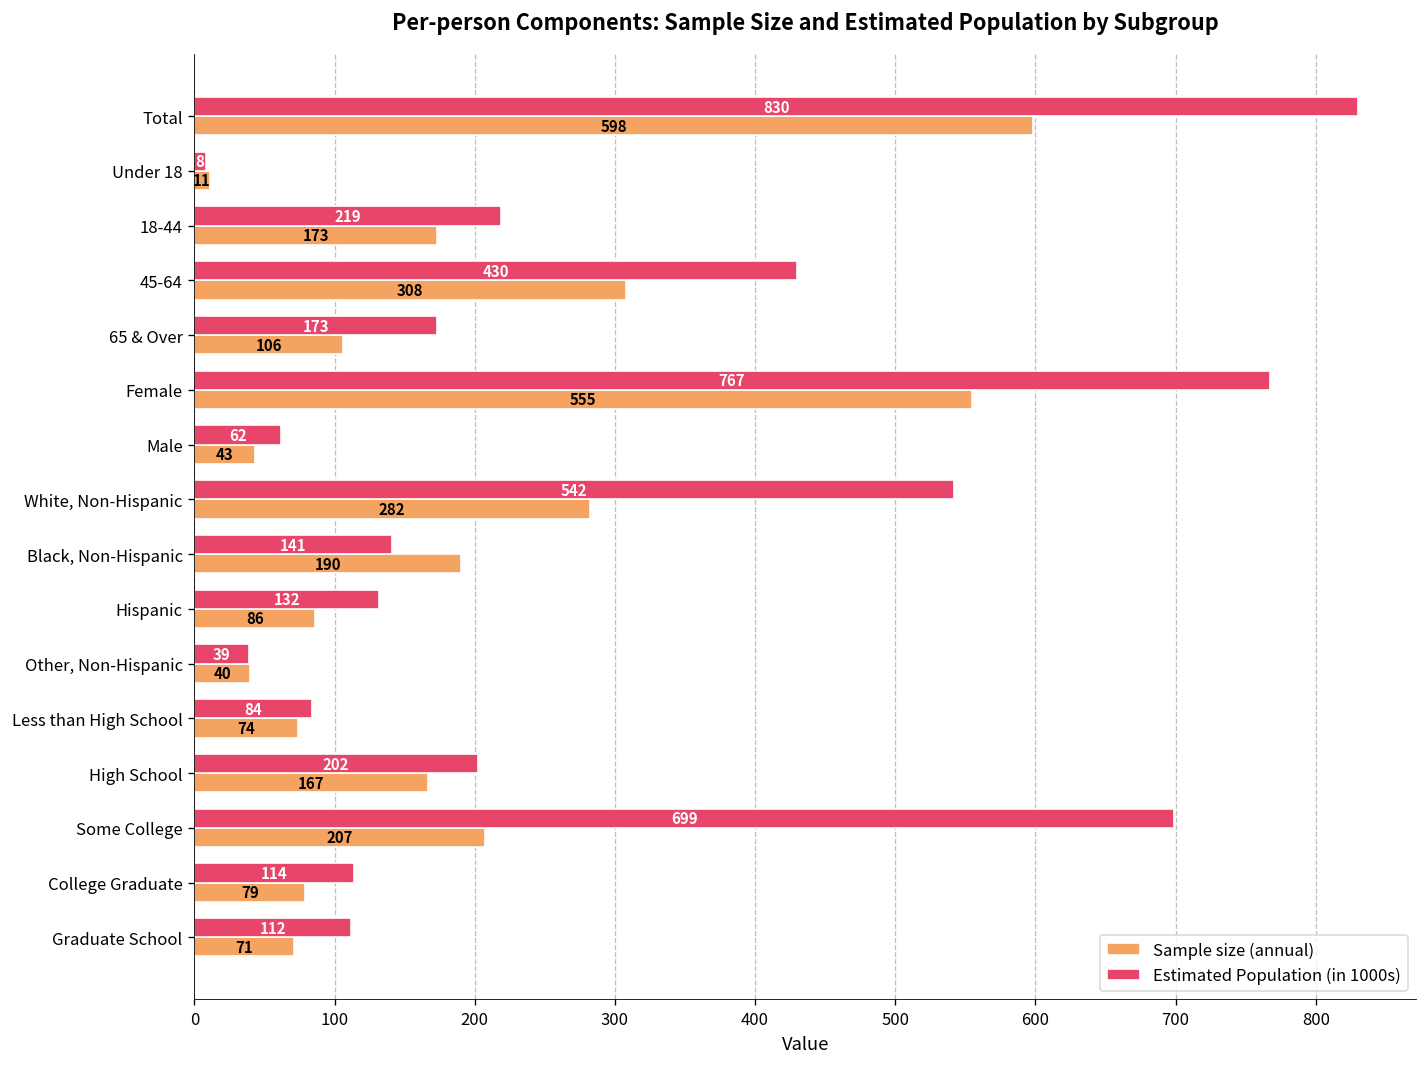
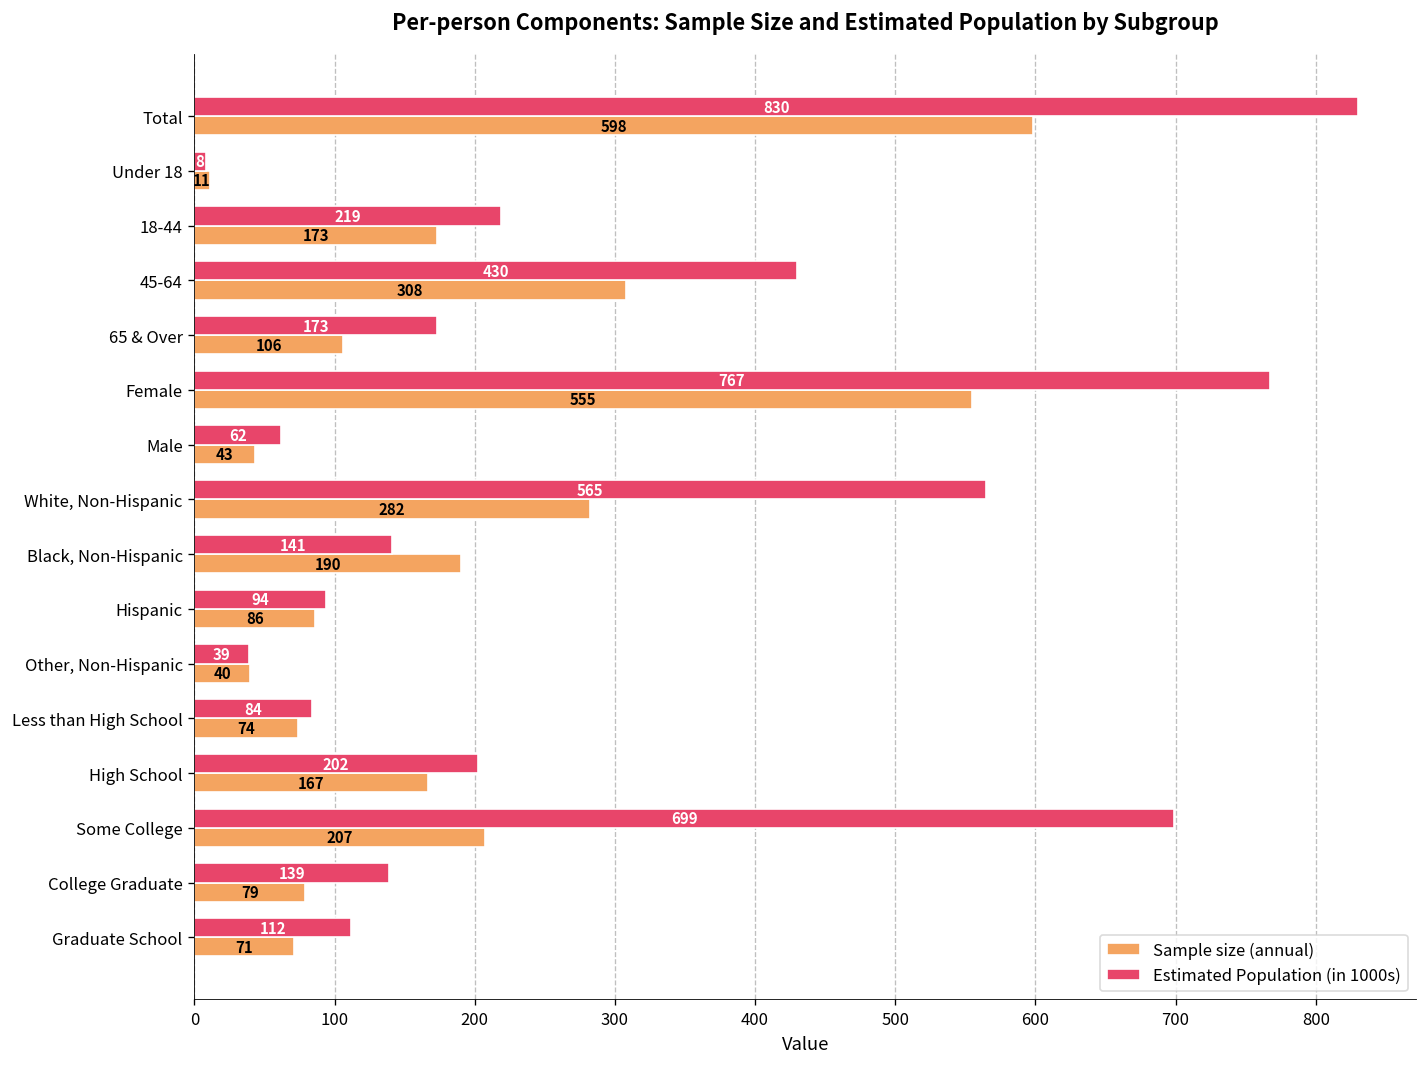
  {
    "Sample size (annual)": {
      "Total": 598,
      "Under 18": 11,
      "18-44": 173,
      "45-64": 308,
      "65 & Over": 106,
      "Female": 555,
      "Male": 43,
      "White, Non-Hispanic": 282,
      "Black, Non-Hispanic": 190,
      "Hispanic": 86,
      "Other, Non-Hispanic": 40,
      "Less than High School": 74,
      "High School": 167,
      "Some College": 207,
      "College Graduate": 79,
      "Graduate School": 71
    },
    "Estimated Population (in 1000s)": {
      "Total": 830,
      "Under 18": 8,
      "18-44": 219,
      "45-64": 430,
      "65 & Over": 173,
      "Female": 767,
      "Male": 62,
-     "White, Non-Hispanic": 542,
+     "White, Non-Hispanic": 565,
      "Black, Non-Hispanic": 141,
-     "Hispanic": 132,
+     "Hispanic": 94,
      "Other, Non-Hispanic": 39,
      "Less than High School": 84,
      "High School": 202,
      "Some College": 699,
-     "College Graduate": 114,
+     "College Graduate": 139,
      "Graduate School": 112
    }
  }
